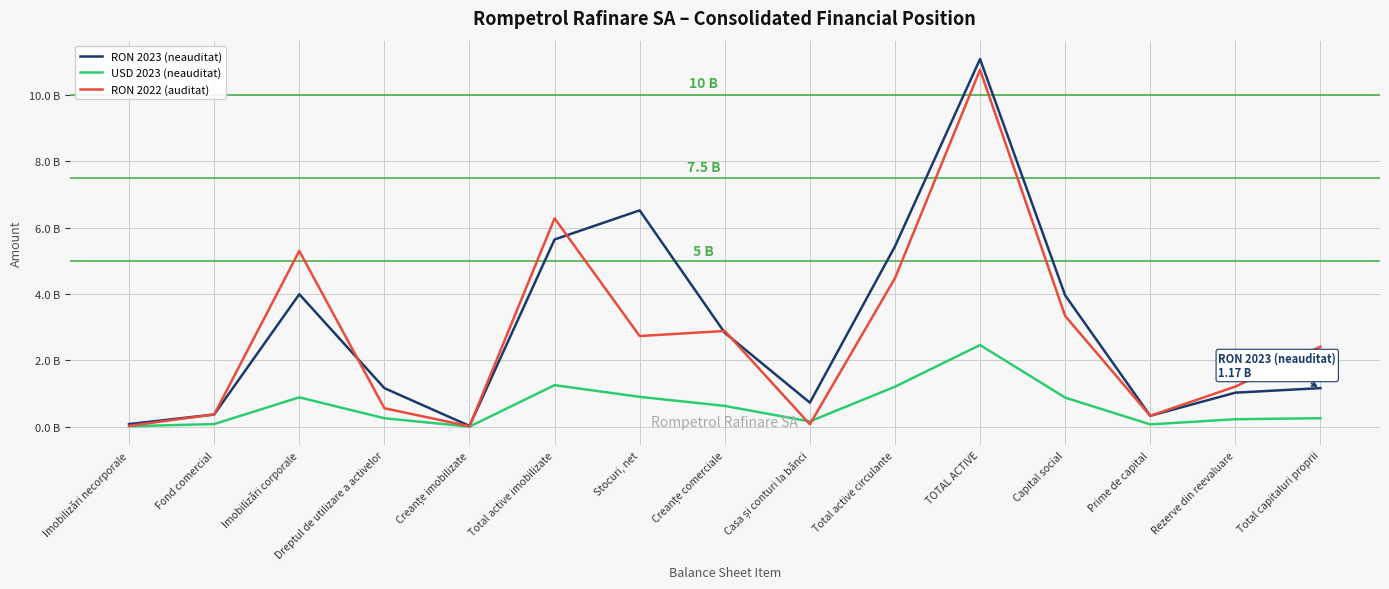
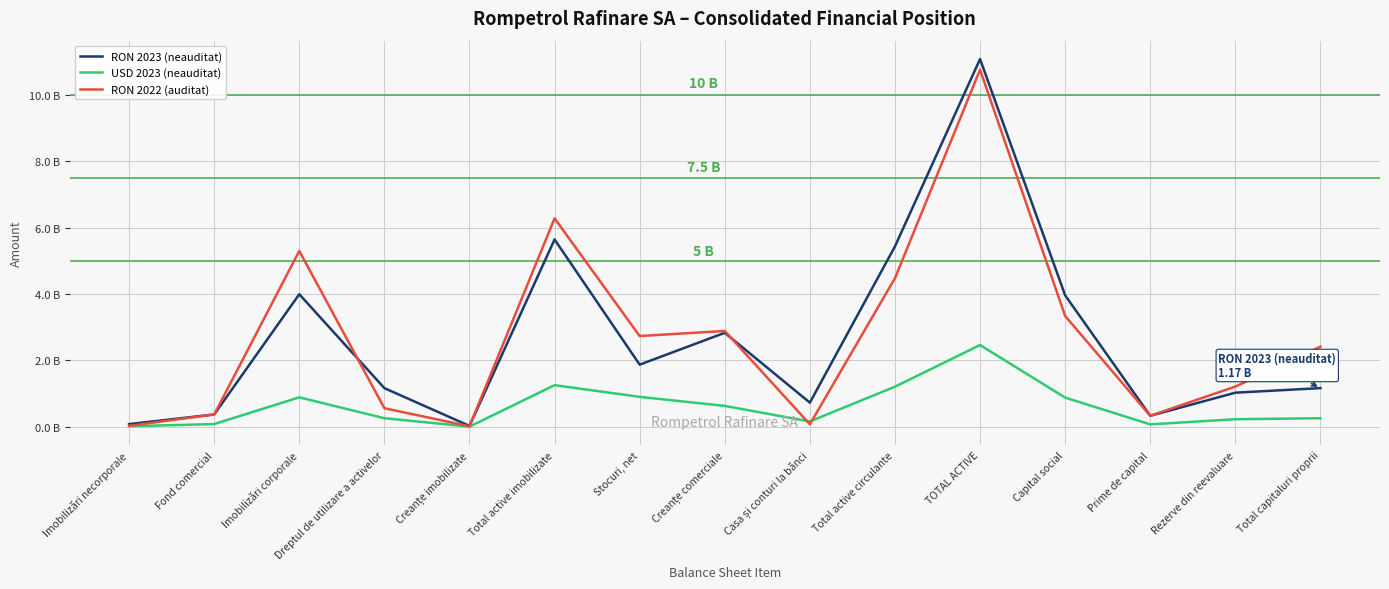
  {
    "RON 2023 (neauditat)": {
      "Imobilizări corporale": 4000000000,
      "Dreptul de utilizare a activelor": 1200000000,
      "Total active imobilizate": 5600000000,
-     "Stocuri, net": 6500000000,
+     "Stocuri, net": 1900000000,
      "Casa și conturi la bănci": 700000000,
      "Total active circulante": 5400000000,
      "TOTAL ACTIVE": 11100000000,
      "Capital social": 4000000000,
      "Rezerve din reevaluare": 1000000000,
      "Total capitaluri proprii": 1200000000
    },
    "USD 2023 (neauditat)": {
      "Fond comercial": 100000000,
      "Imobilizări corporale": 900000000,
      "Dreptul de utilizare a activelor": 300000000,
      "Total active imobilizate": 1300000000,
      "Stocuri, net": 900000000,
      "Creanțe comerciale": 600000000,
      "Casa și conturi la bănci": 200000000,
      "Total active circulante": 1200000000,
      "TOTAL ACTIVE": 2500000000,
      "Capital social": 900000000,
      "Prime de capital": 100000000,
      "Rezerve din reevaluare": 200000000,
      "Total capitaluri proprii": 300000000
    },
    "RON 2022 (auditat)": {
      "Imobilizări corporale": 5300000000,
      "Dreptul de utilizare a activelor": 600000000,
      "Total active imobilizate": 6300000000,
      "Stocuri, net": 2700000000,
      "Casa și conturi la bănci": 100000000,
      "Total active circulante": 4500000000,
      "TOTAL ACTIVE": 10800000000,
      "Capital social": 3300000000,
      "Total capitaluri proprii": 2400000000
    }
  }
